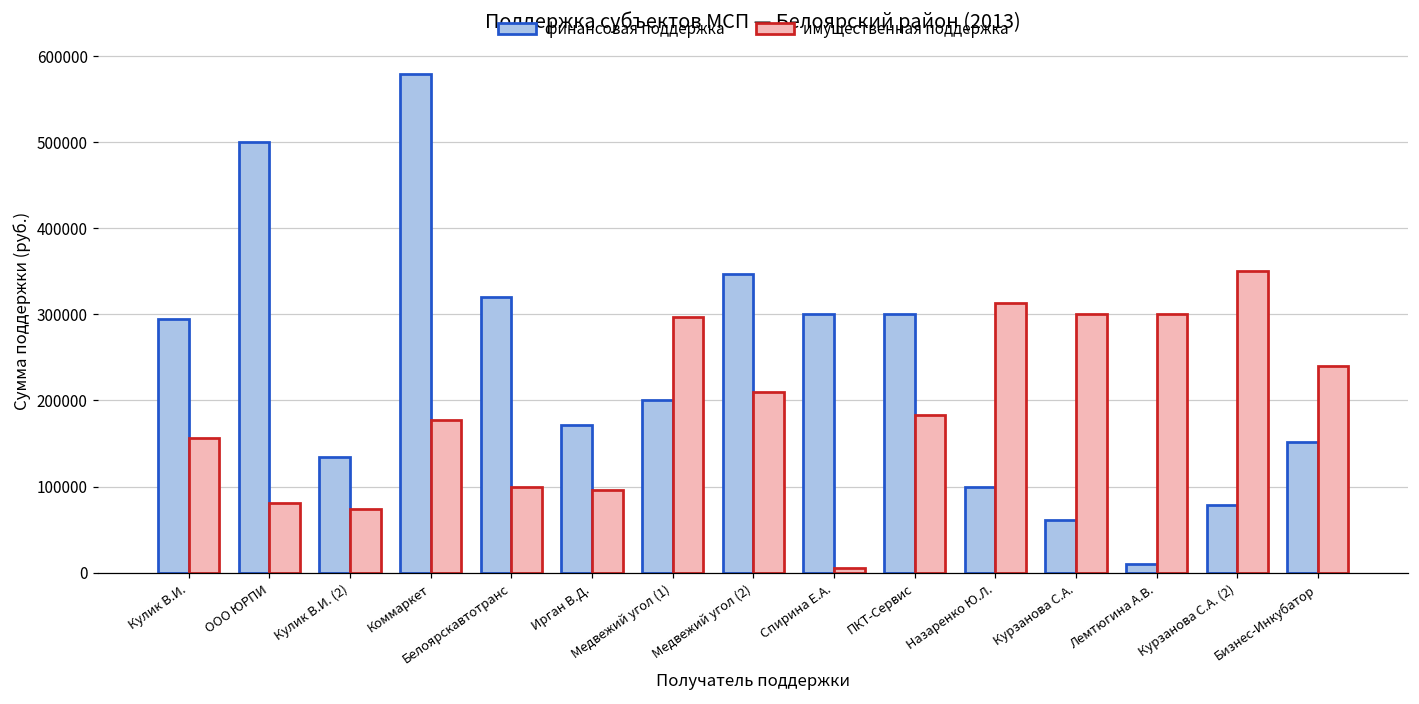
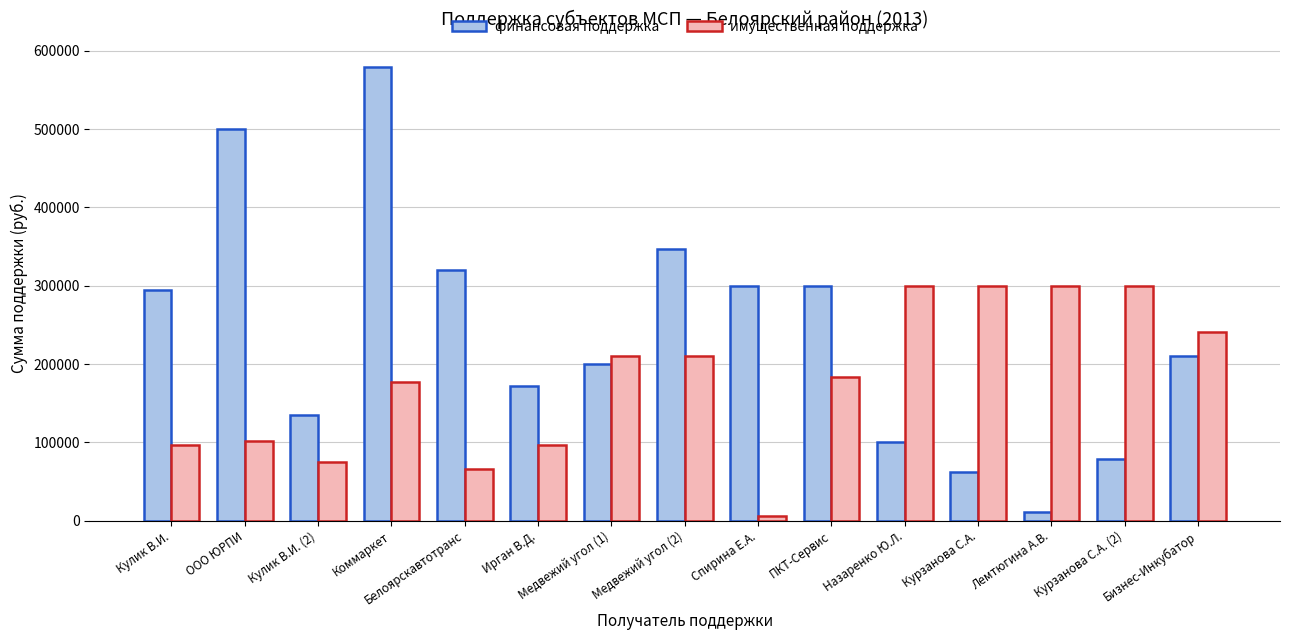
  {
    "финансовая поддержка": {
      "Кулик В.И.": 290000,
      "ООО ЮРПИ": 500000,
      "Кулик В.И. (2)": 130000,
      "Коммаркет": 580000,
      "Белоярскавтотранс": 320000,
      "Ирган В.Д.": 170000,
      "Медвежий угол (1)": 200000,
      "Медвежий угол (2)": 350000,
      "Спирина Е.А.": 300000,
      "ПКТ-Сервис": 300000,
      "Назаренко Ю.Л.": 100000,
      "Курзанова С.А.": 60000,
      "Лемтюгина А.В.": 10000,
      "Курзанова С.А. (2)": 80000,
-     "Бизнес-Инкубатор": 150000
+     "Бизнес-Инкубатор": 210000
    },
    "имущественная поддержка": {
-     "Кулик В.И.": 160000,
-     "ООО ЮРПИ": 80000,
+     "Кулик В.И.": 100000,
+     "ООО ЮРПИ": 100000,
      "Кулик В.И. (2)": 70000,
      "Коммаркет": 180000,
-     "Белоярскавтотранс": 100000,
+     "Белоярскавтотранс": 70000,
      "Ирган В.Д.": 100000,
-     "Медвежий угол (1)": 300000,
+     "Медвежий угол (1)": 210000,
      "Медвежий угол (2)": 210000,
      "Спирина Е.А.": 10000,
      "ПКТ-Сервис": 180000,
-     "Назаренко Ю.Л.": 310000,
+     "Назаренко Ю.Л.": 300000,
      "Курзанова С.А.": 300000,
      "Лемтюгина А.В.": 300000,
-     "Курзанова С.А. (2)": 350000,
+     "Курзанова С.А. (2)": 300000,
      "Бизнес-Инкубатор": 240000
    }
  }
